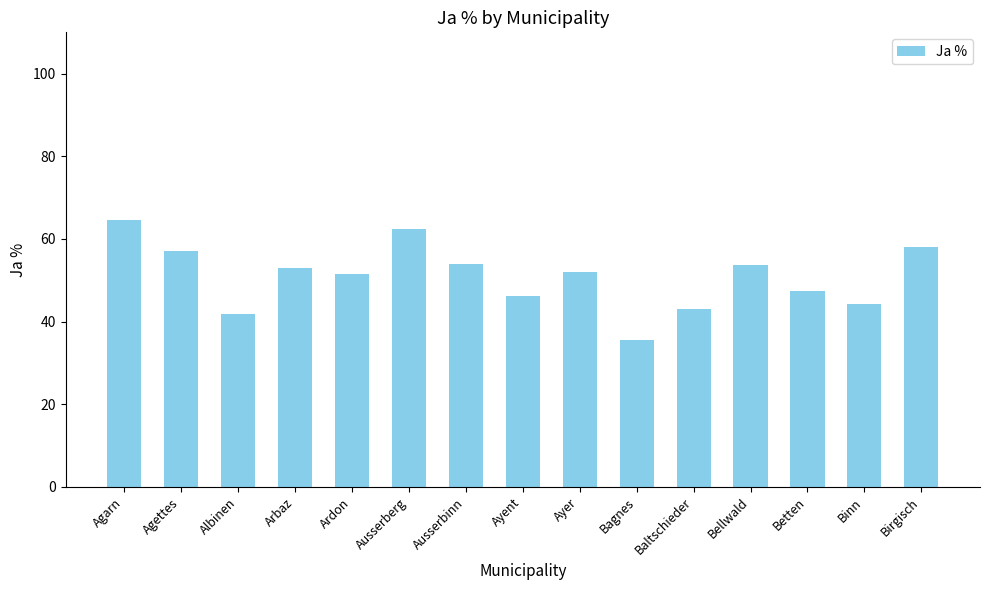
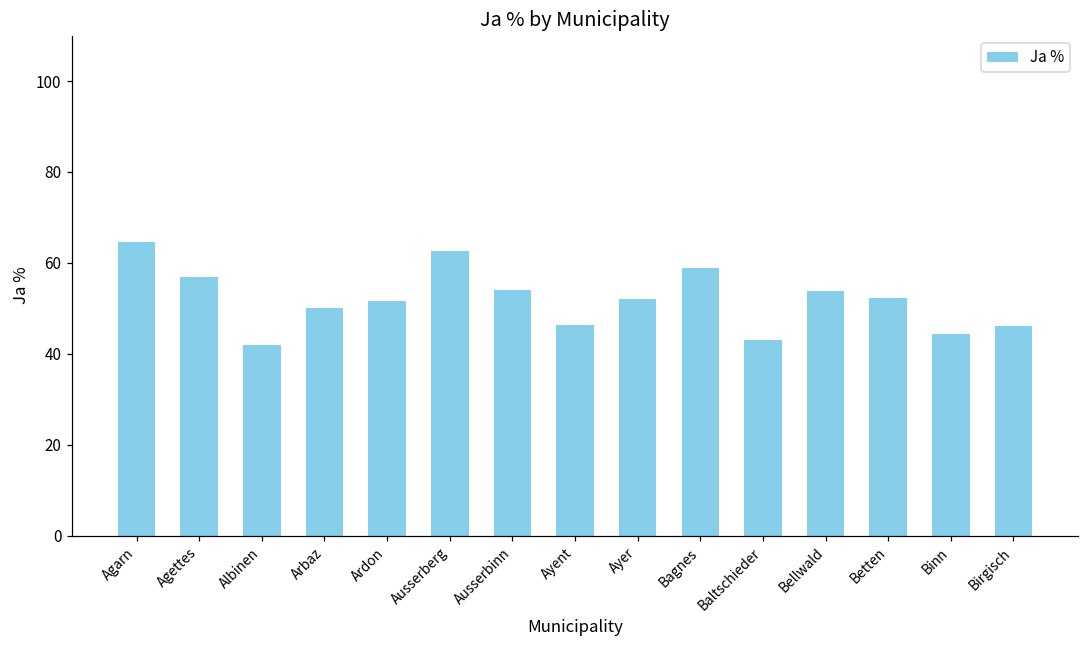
  {
    "Agarn": 65,
    "Agettes": 57,
    "Albinen": 42,
-   "Arbaz": 53,
+   "Arbaz": 50,
    "Ardon": 52,
    "Ausserberg": 62,
    "Ausserbinn": 54,
    "Ayent": 46,
    "Ayer": 52,
-   "Bagnes": 36,
+   "Bagnes": 59,
    "Baltschieder": 43,
    "Bellwald": 54,
-   "Betten": 47,
+   "Betten": 52,
    "Binn": 44,
-   "Birgisch": 58
+   "Birgisch": 46
  }
